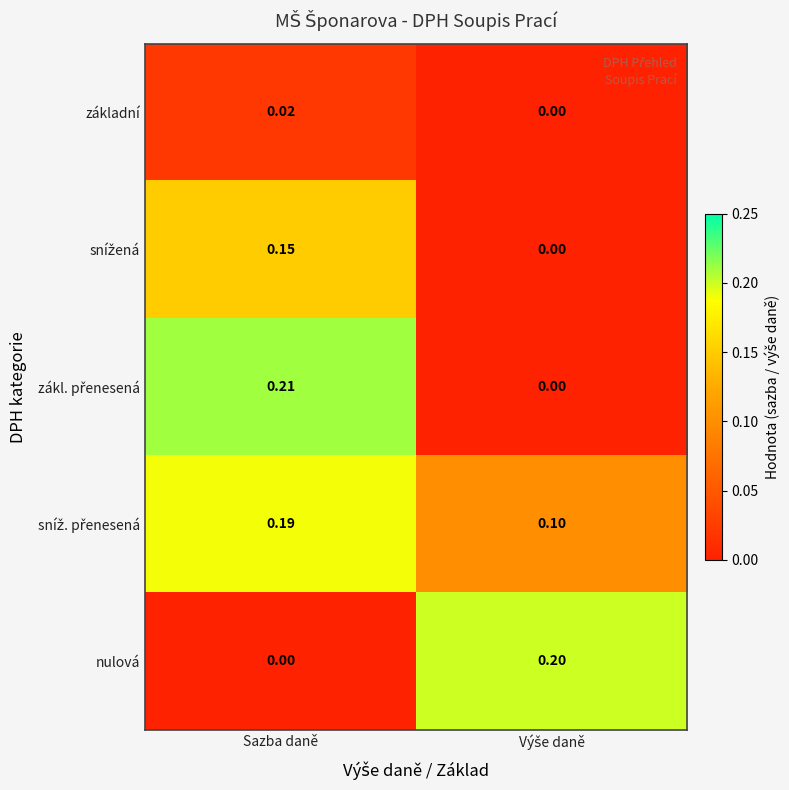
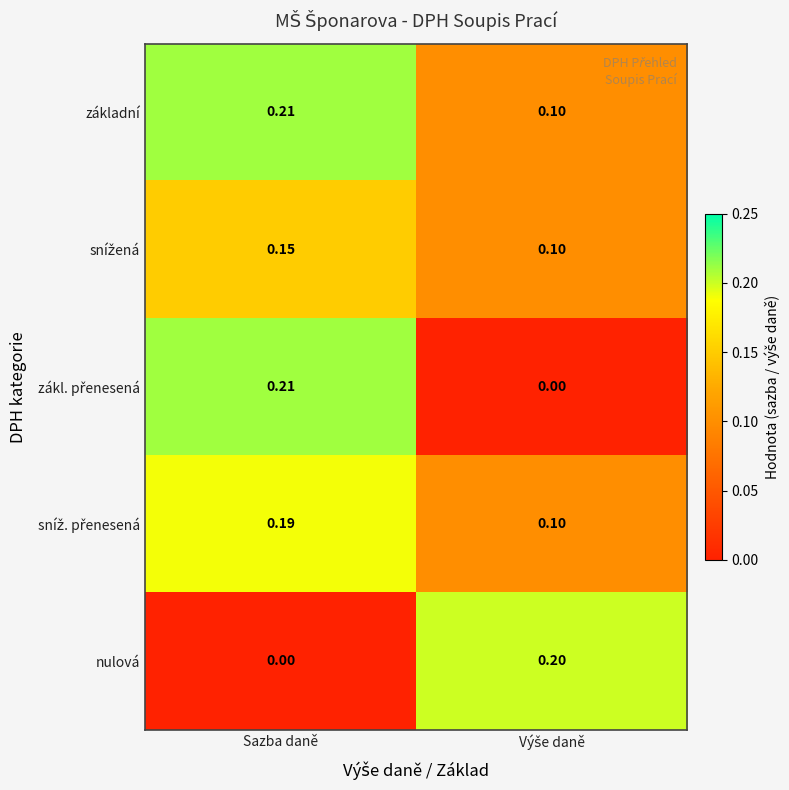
  {
    "základní": {
-     "Sazba daně": 0.02,
-     "Výše daně": 0.00
+     "Sazba daně": 0.21,
+     "Výše daně": 0.10
    },
    "snížená": {
      "Sazba daně": 0.15,
-     "Výše daně": 0.00
+     "Výše daně": 0.10
    },
    "zákl. přenesená": {
      "Sazba daně": 0.21,
      "Výše daně": 0.00
    },
    "sníž. přenesená": {
      "Sazba daně": 0.19,
      "Výše daně": 0.10
    },
    "nulová": {
      "Sazba daně": 0.00,
      "Výše daně": 0.20
    }
  }
